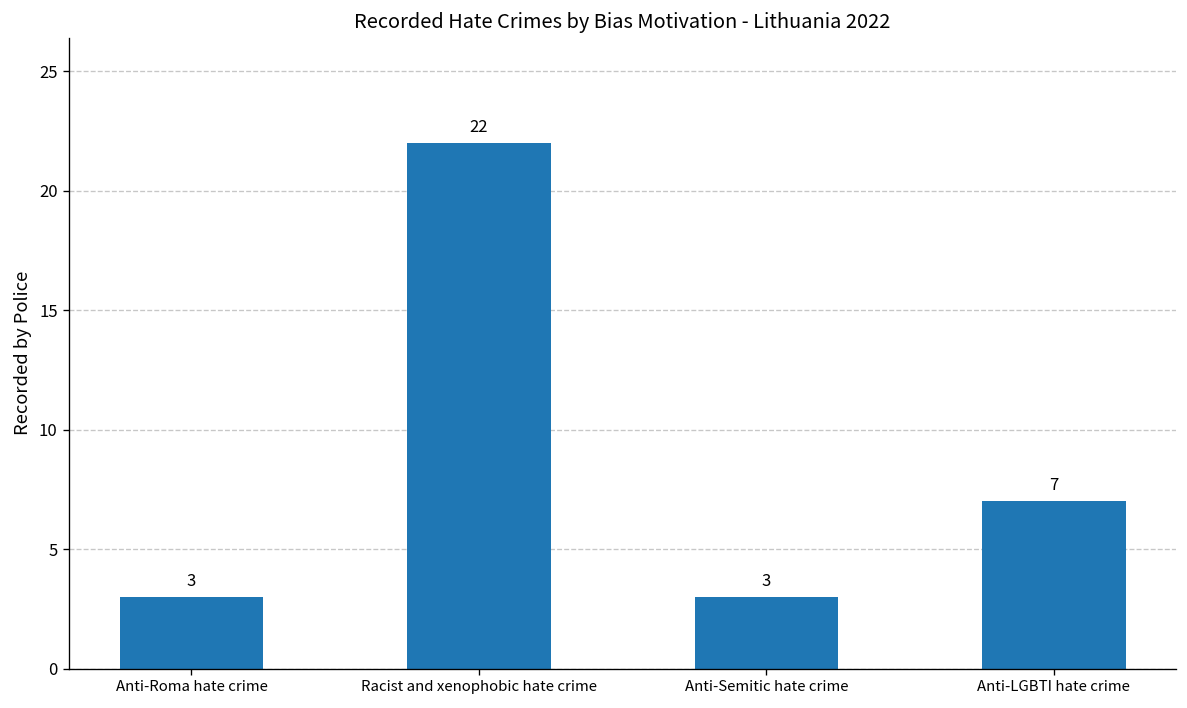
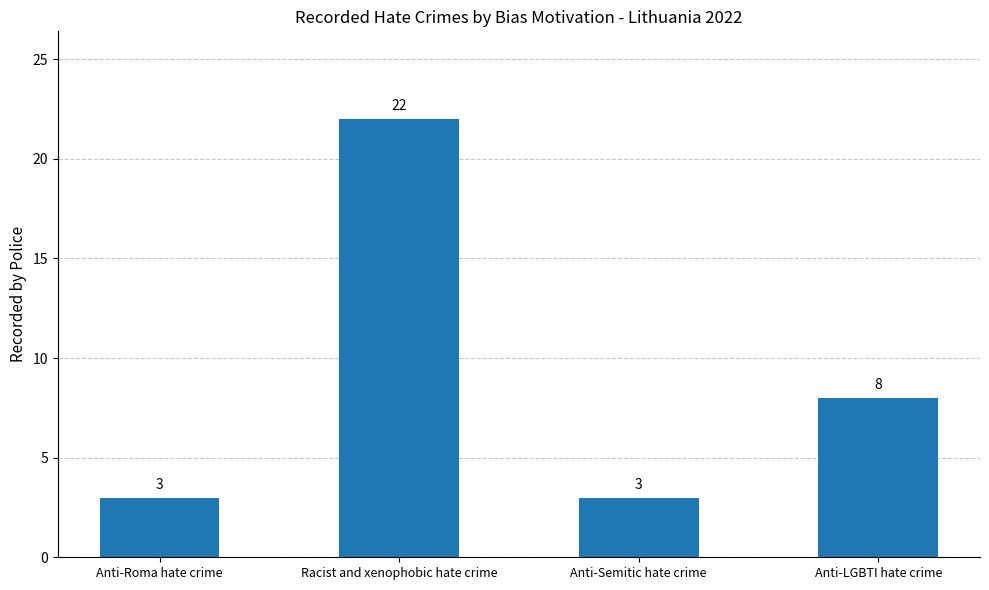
  {
    "Anti-Roma hate crime": 3,
    "Racist and xenophobic hate crime": 22,
    "Anti-Semitic hate crime": 3,
-   "Anti-LGBTI hate crime": 7
+   "Anti-LGBTI hate crime": 8
  }
